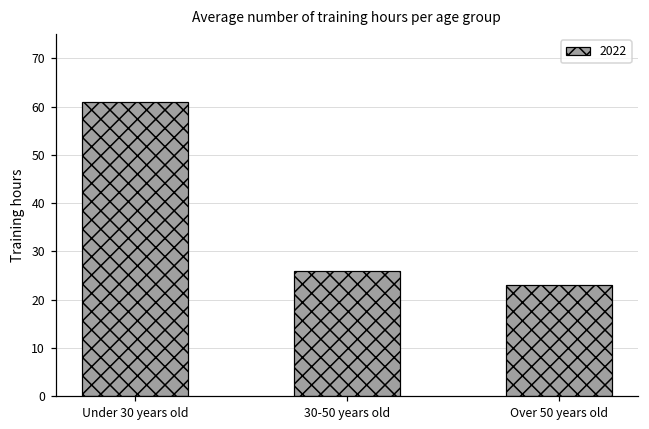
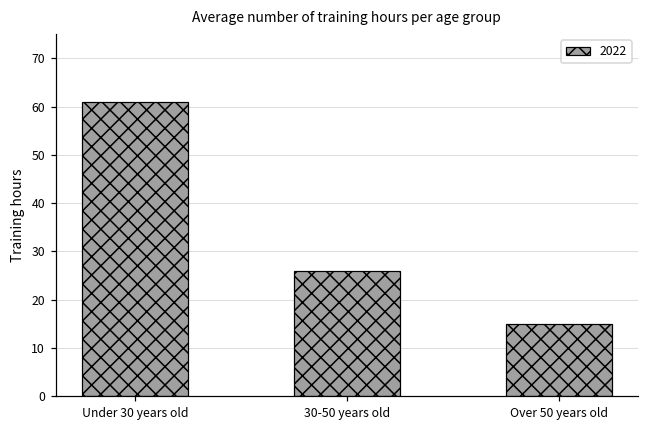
  {
    "Under 30 years old": 61,
    "30-50 years old": 26,
-   "Over 50 years old": 23
+   "Over 50 years old": 15
  }
